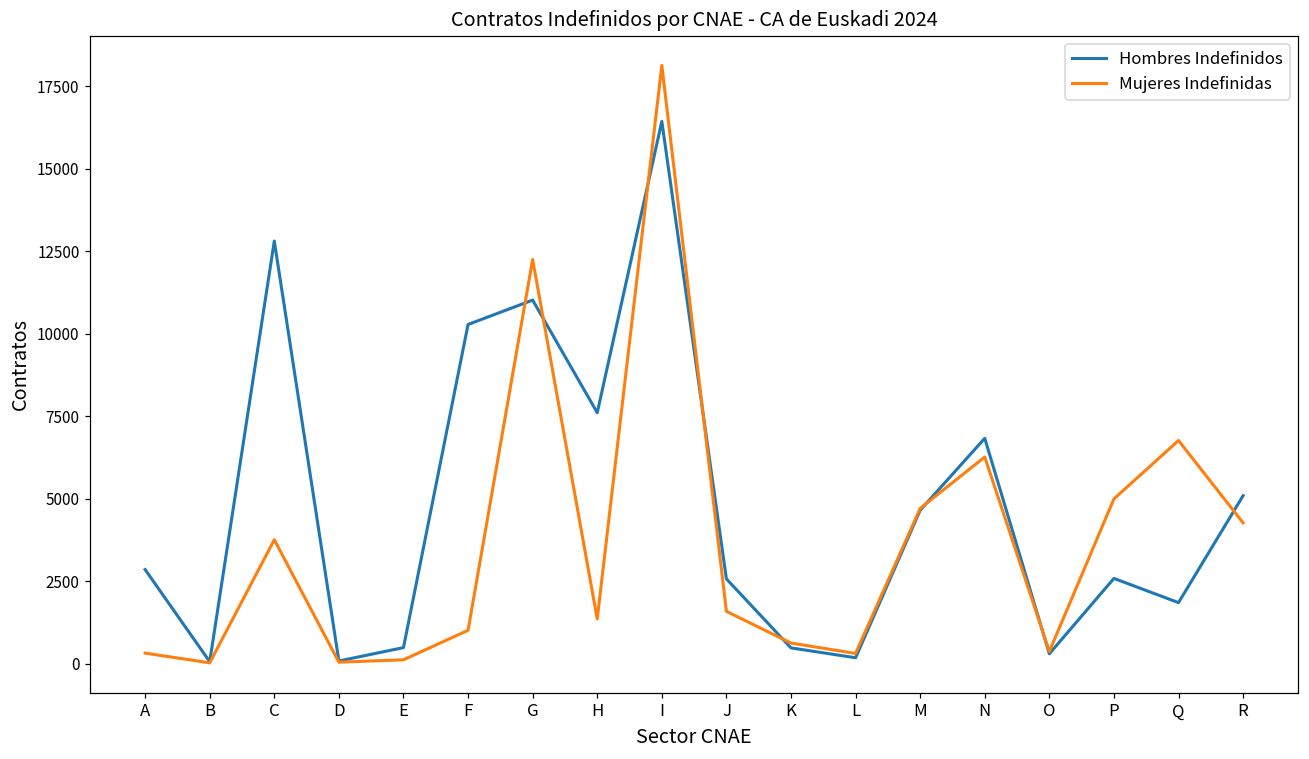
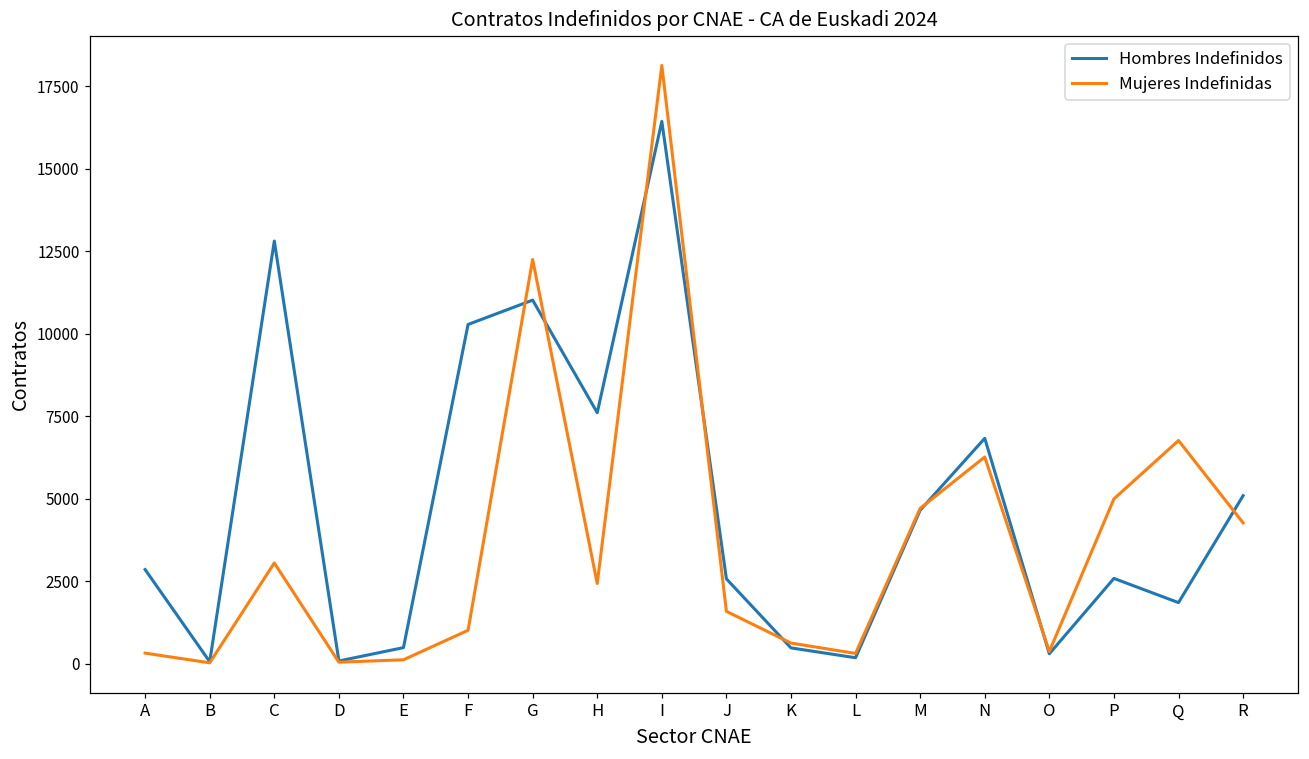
  {
    "Hombres Indefinidos": {
      "A": 2800,
      "C": 12800,
      "E": 500,
      "F": 10300,
      "G": 11000,
      "H": 7600,
      "I": 16400,
      "J": 2600,
      "K": 500,
      "L": 200,
      "N": 6800,
      "P": 2600,
      "Q": 1800,
      "R": 5100
    },
    "Mujeres Indefinidas": {
      "A": 300,
-     "C": 3800,
+     "C": 3000,
      "E": 100,
      "F": 1000,
      "G": 12200,
-     "H": 1400,
+     "H": 2400,
      "I": 18100,
      "J": 1600,
      "K": 600,
      "L": 300,
      "N": 6300,
      "P": 5000,
      "Q": 6800,
      "R": 4300
    }
  }
